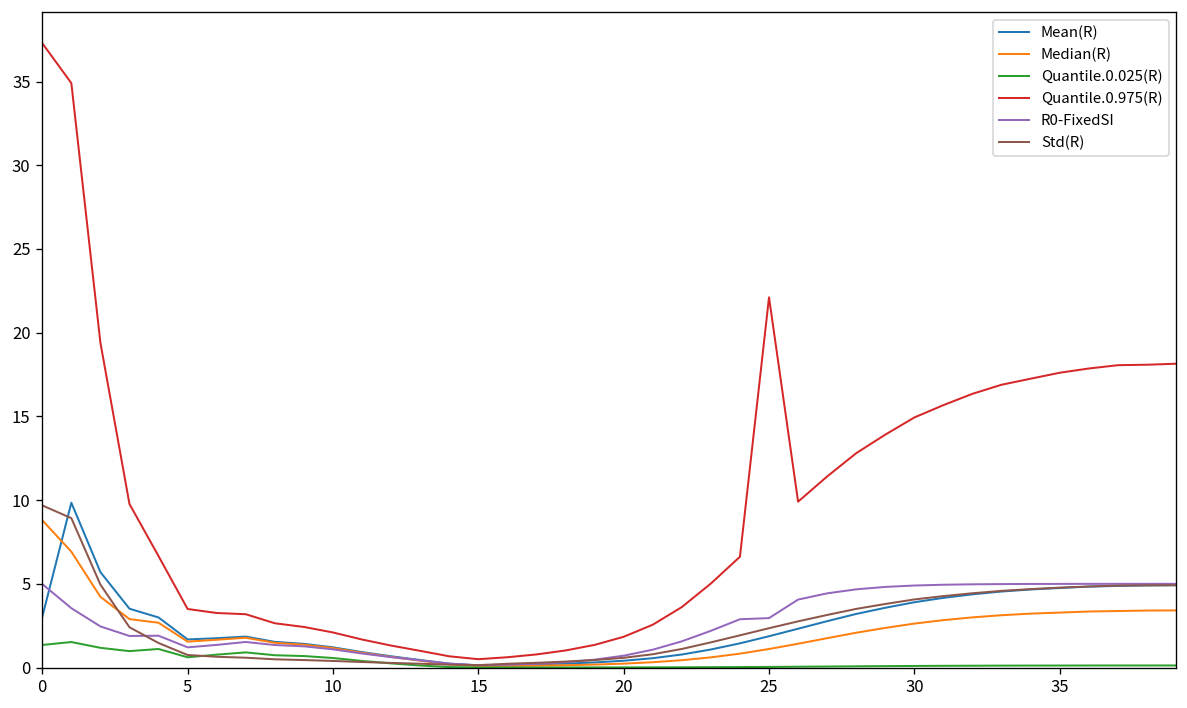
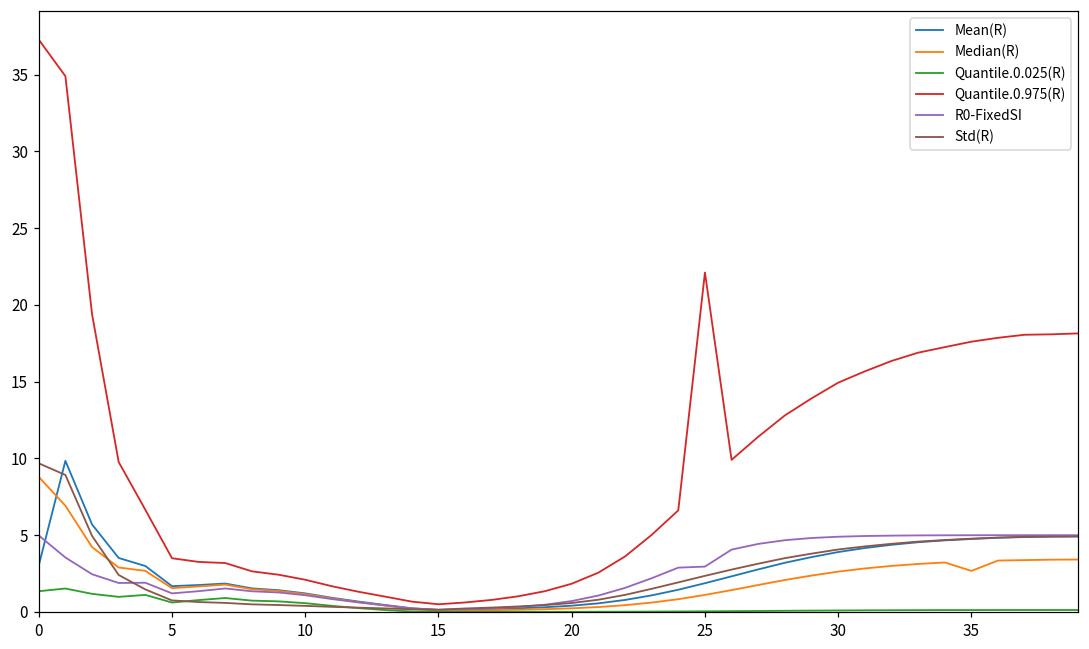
  {
    "Mean(R)": {
      "0": 3.0,
      "25": 1.9
    },
    "Median(R)": {
      "0": 8.8,
      "25": 1.1,
      "30": 2.6,
-     "35": 3.3
+     "35": 2.7
    },
    "Quantile.0.025(R)": {
      "0": 1.3,
      "20": 0.0,
      "25": 0.0,
      "30": 0.1,
      "35": 0.1
    },
    "Quantile.0.975(R)": {
      "0": 37.3,
      "5": 3.5,
      "10": 2.1,
      "15": 0.5,
      "20": 1.8,
      "25": 22.1,
      "30": 14.9,
      "35": 17.6
    },
    "R0-FixedSI": {
      "0": 5.0,
      "5": 1.2,
      "25": 3.0,
      "30": 4.9,
      "35": 5.0
    },
    "Std(R)": {
      "0": 9.7,
      "25": 2.3
    }
  }
